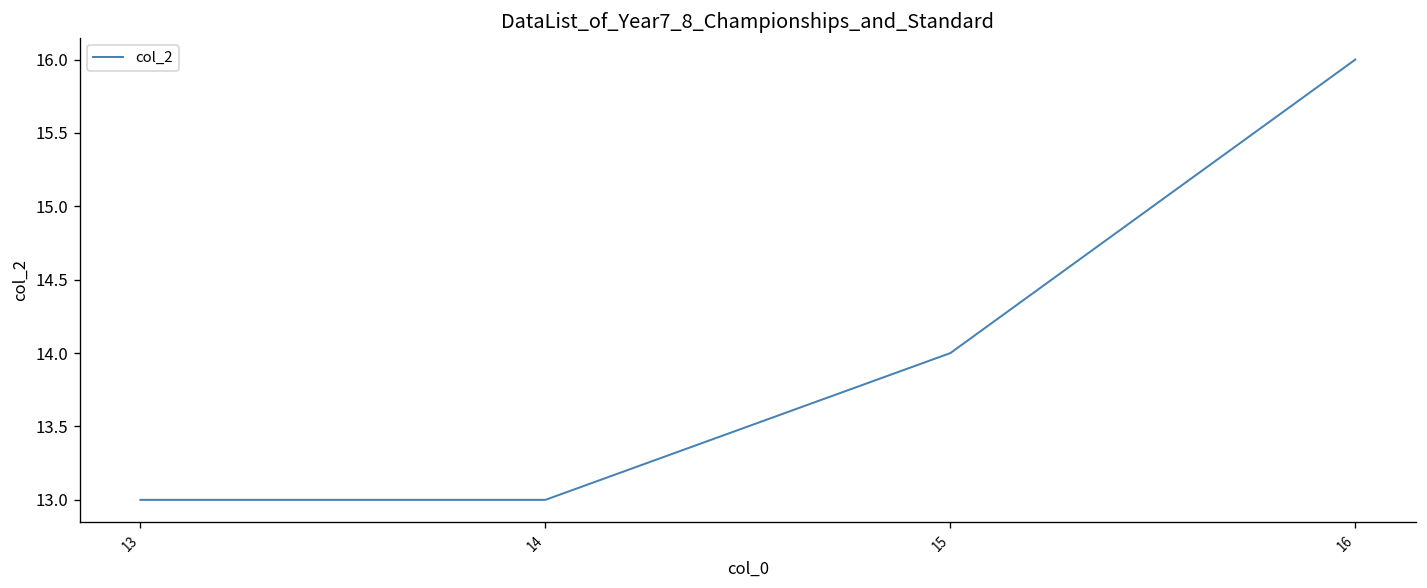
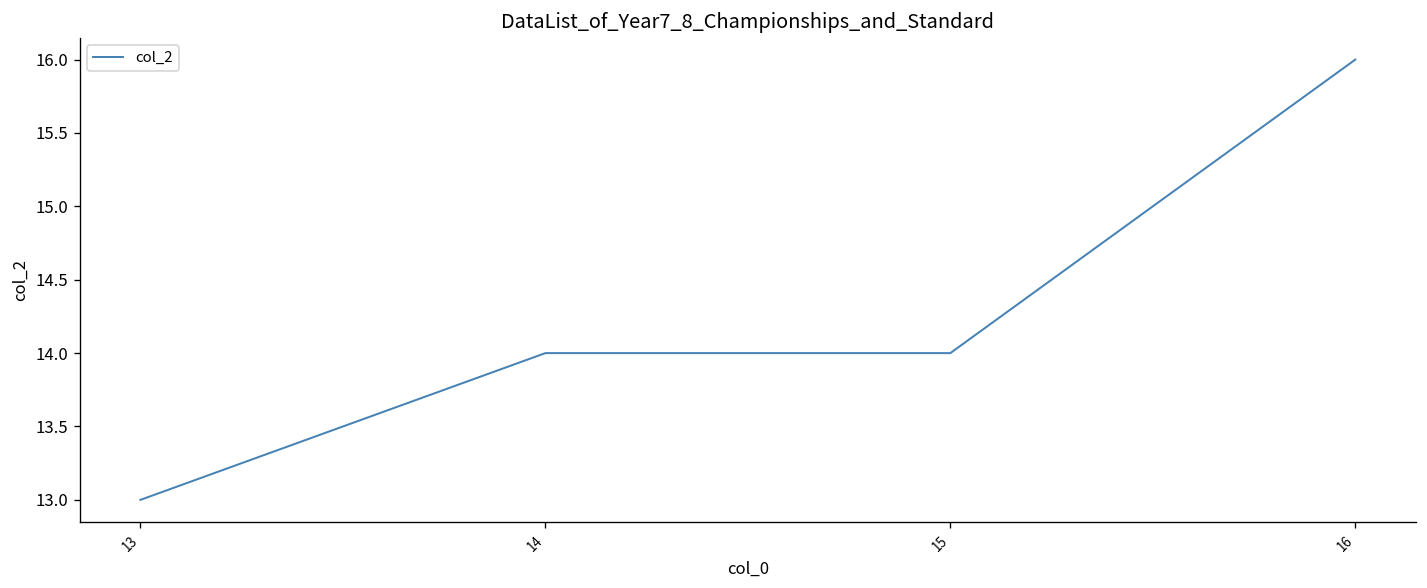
  {
    "13": 13,
-   "14": 13,
+   "14": 14,
    "15": 14,
    "16": 16
  }
